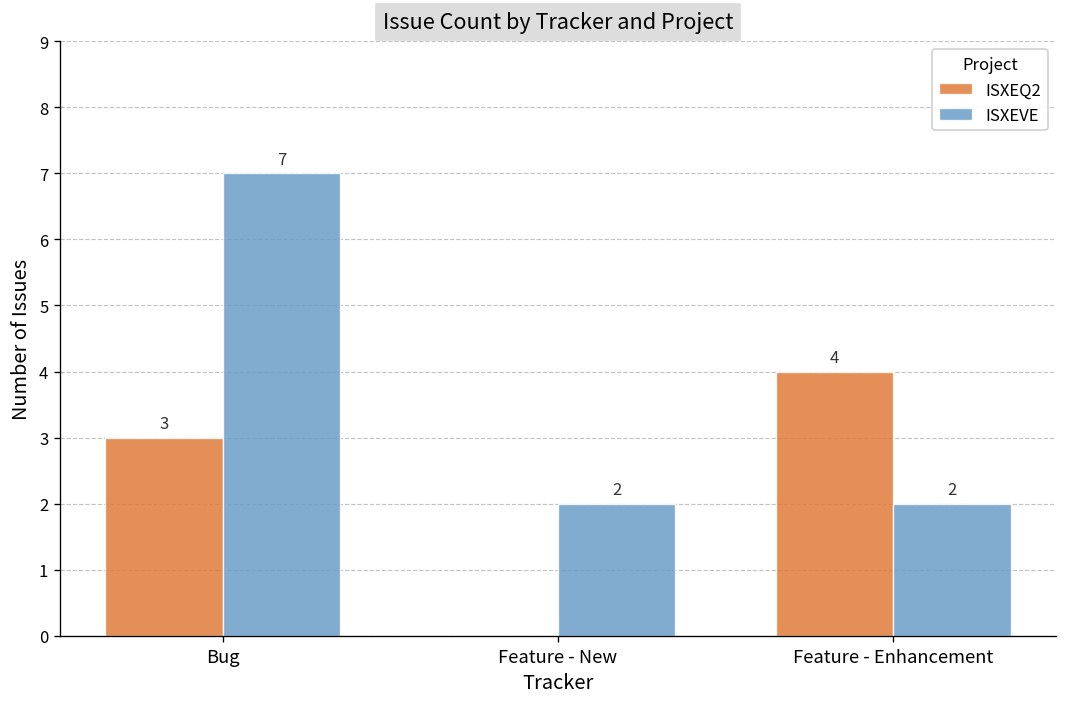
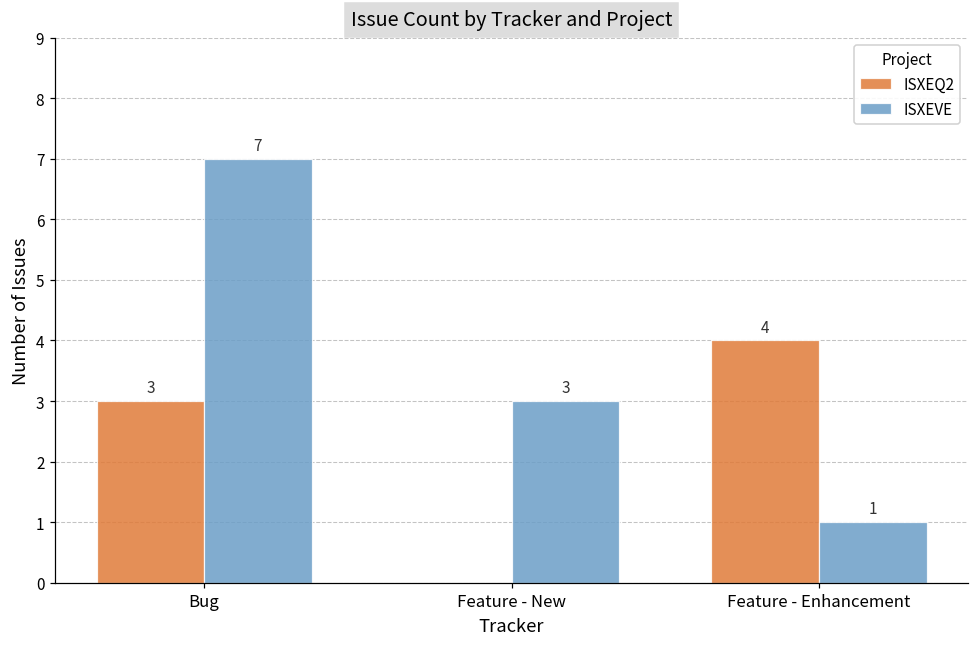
  {
    "ISXEQ2": {
      "Bug": 3,
      "Feature - Enhancement": 4
    },
    "ISXEVE": {
      "Bug": 7,
-     "Feature - New": 2,
-     "Feature - Enhancement": 2
+     "Feature - New": 3,
+     "Feature - Enhancement": 1
    }
  }
